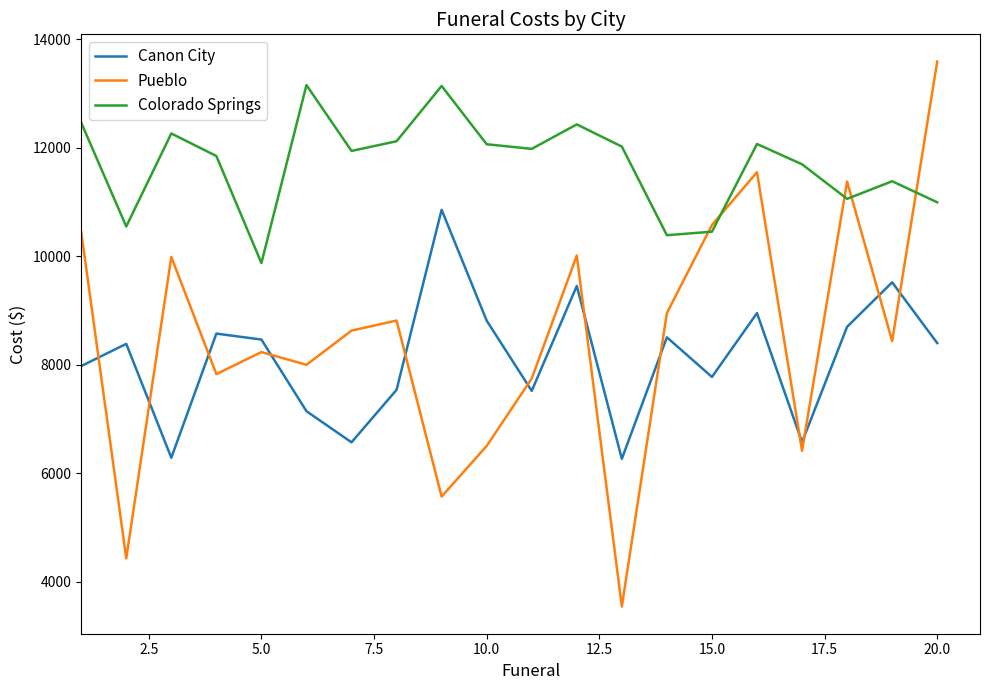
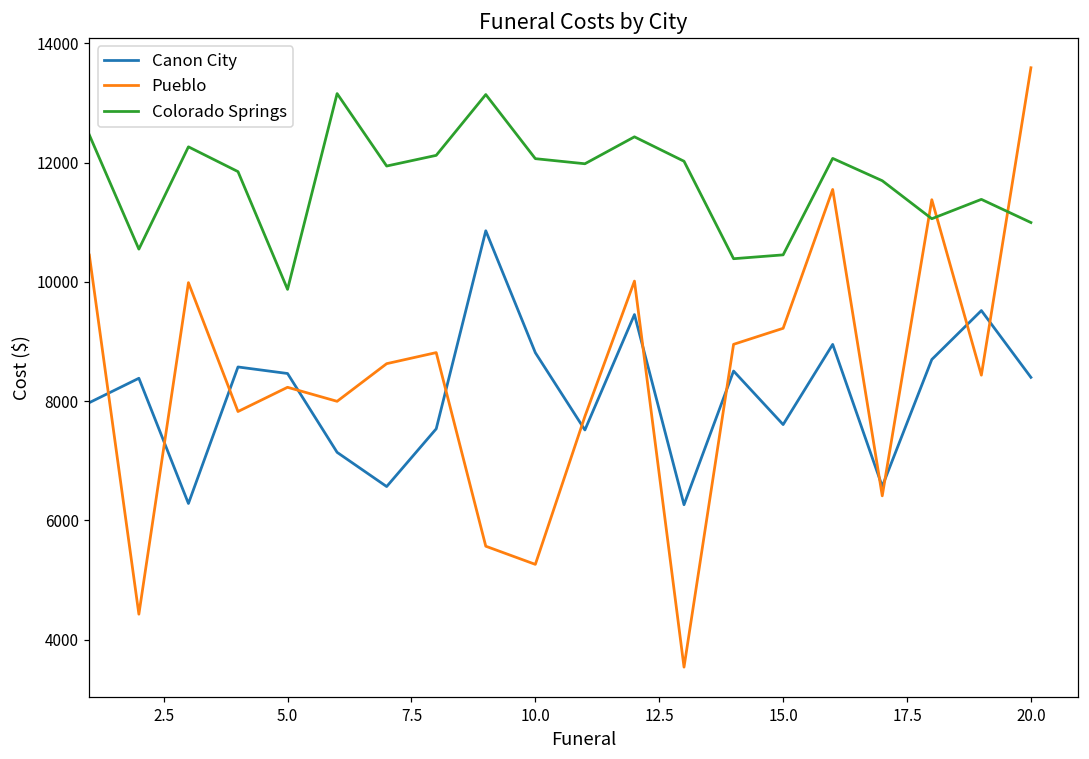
  {
    "Canon City": {
      "5.0": 8500,
      "10.0": 8800,
-     "15.0": 7800,
+     "15.0": 7600,
      "20.0": 8400
    },
    "Pueblo": {
      "5.0": 8200,
-     "10.0": 6500,
-     "15.0": 10600,
+     "10.0": 5300,
+     "15.0": 9200,
      "20.0": 13600
    },
    "Colorado Springs": {
      "5.0": 9900,
      "10.0": 12100,
      "15.0": 10500,
      "20.0": 11000
    }
  }
